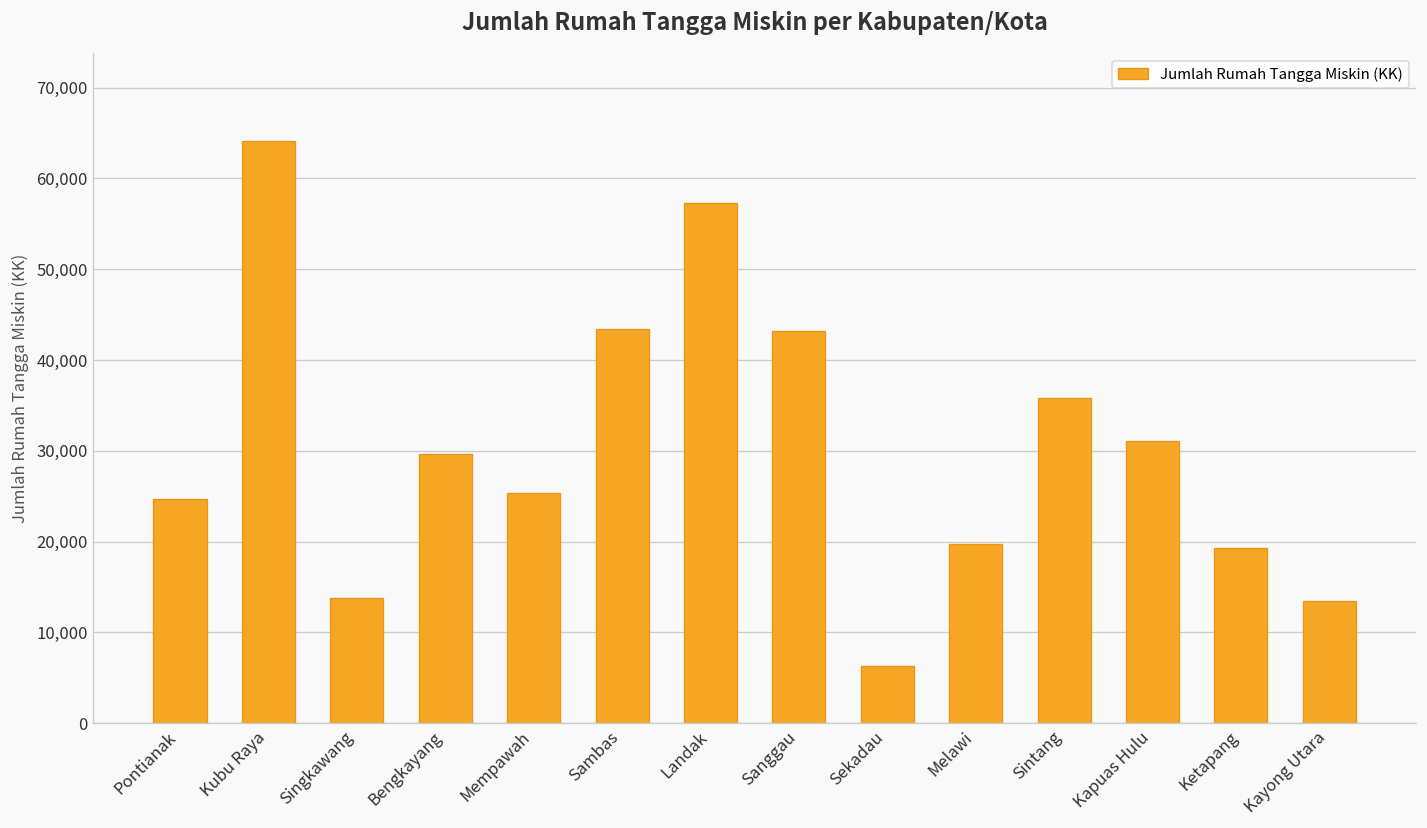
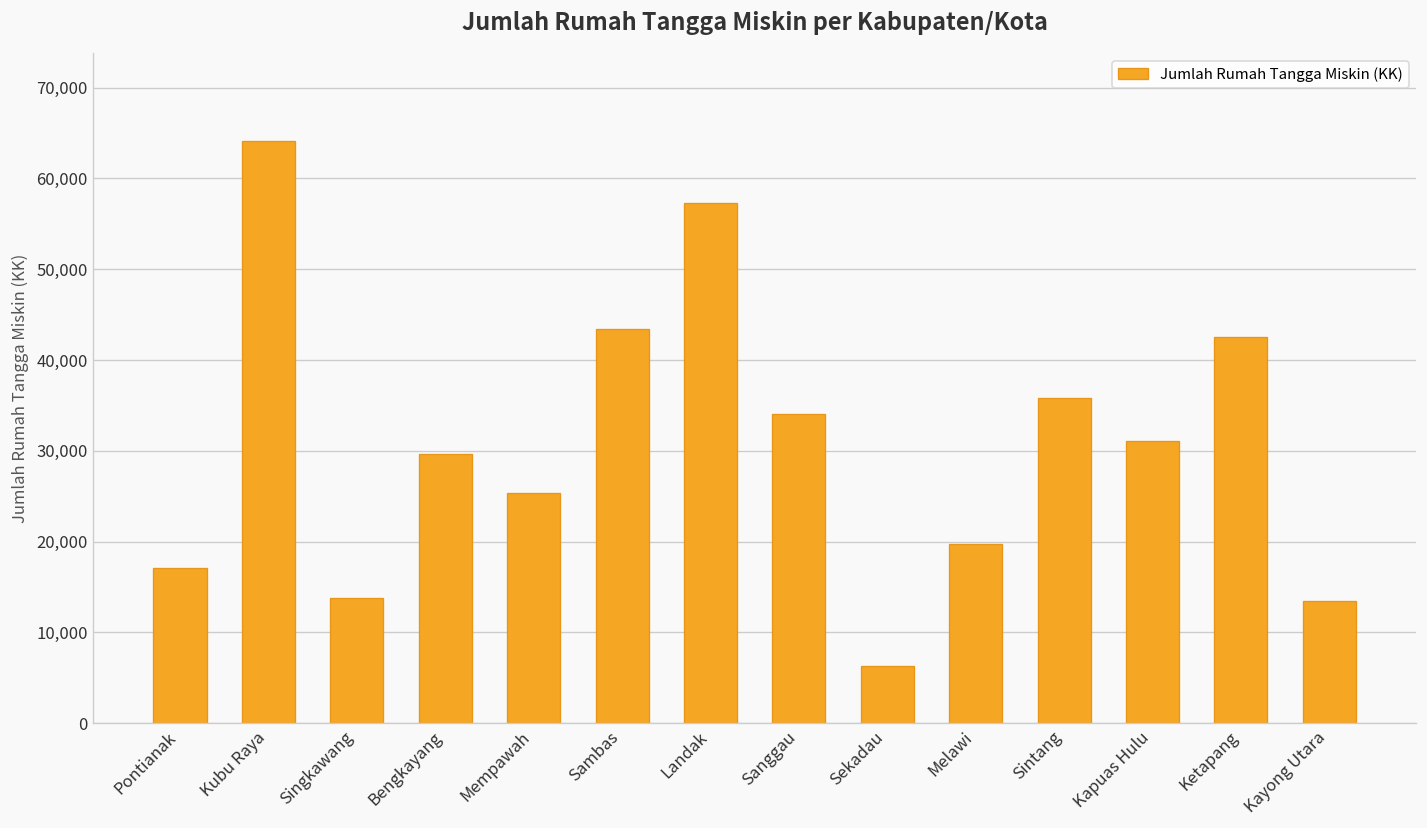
  {
-   "Pontianak": "25,000",
+   "Pontianak": "17,000",
    "Kubu Raya": "64,000",
    "Singkawang": "14,000",
    "Bengkayang": "30,000",
    "Mempawah": "25,000",
    "Sambas": "43,000",
    "Landak": "57,000",
-   "Sanggau": "43,000",
+   "Sanggau": "34,000",
    "Sekadau": "6,000",
    "Melawi": "20,000",
    "Sintang": "36,000",
    "Kapuas Hulu": "31,000",
-   "Ketapang": "19,000",
+   "Ketapang": "42,000",
    "Kayong Utara": "13,000"
  }
